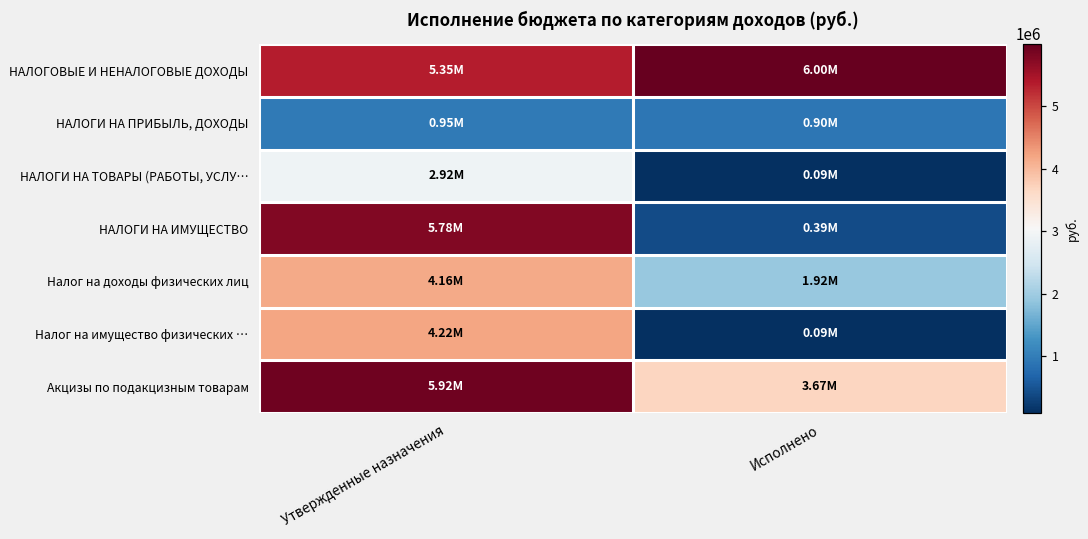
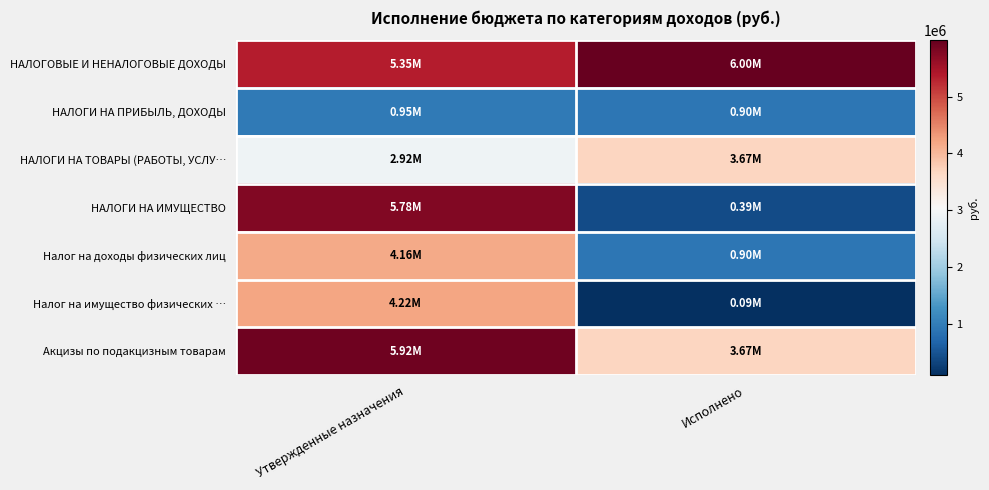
  {
    "НАЛОГОВЫЕ И НЕНАЛОГОВЫЕ ДОХОДЫ": {
      "Утвержденные назначения": "5.35M",
      "Исполнено": "6.00M"
    },
    "НАЛОГИ НА ПРИБЫЛЬ, ДОХОДЫ": {
      "Утвержденные назначения": "0.95M",
      "Исполнено": "0.90M"
    },
    "НАЛОГИ НА ТОВАРЫ (РАБОТЫ, УСЛУ…": {
      "Утвержденные назначения": "2.92M",
-     "Исполнено": "0.09M"
+     "Исполнено": "3.67M"
    },
    "НАЛОГИ НА ИМУЩЕСТВО": {
      "Утвержденные назначения": "5.78M",
      "Исполнено": "0.39M"
    },
    "Налог на доходы физических лиц": {
      "Утвержденные назначения": "4.16M",
-     "Исполнено": "1.92M"
+     "Исполнено": "0.90M"
    },
    "Налог на имущество физических …": {
      "Утвержденные назначения": "4.22M",
      "Исполнено": "0.09M"
    },
    "Акцизы по подакцизным товарам": {
      "Утвержденные назначения": "5.92M",
      "Исполнено": "3.67M"
    }
  }
